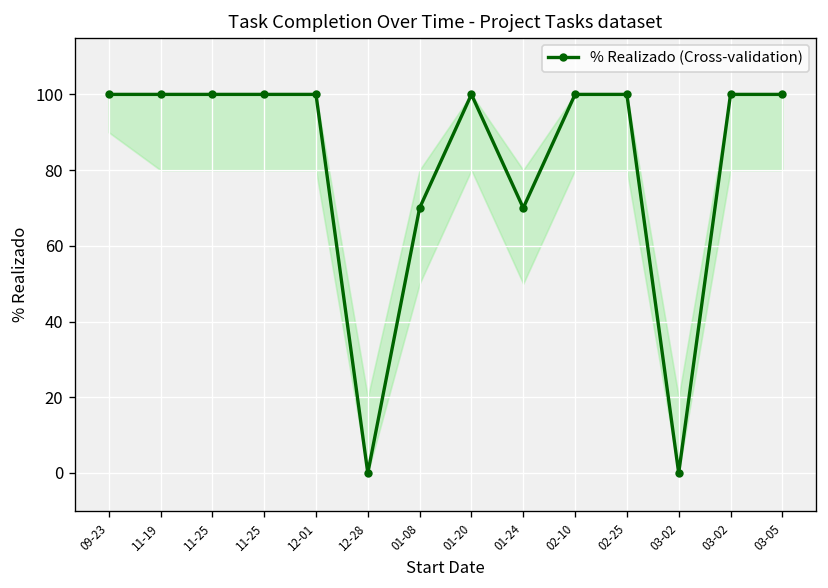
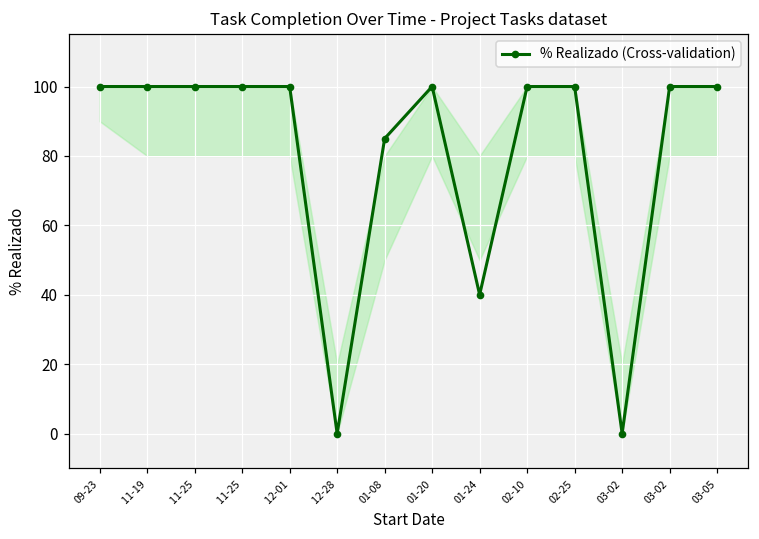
  {
    "% Realizado (Cross-validation)": {
      "12-28": 0,
-     "01-08": 70,
-     "01-24": 70
+     "01-08": 85,
+     "01-24": 40
    }
  }
